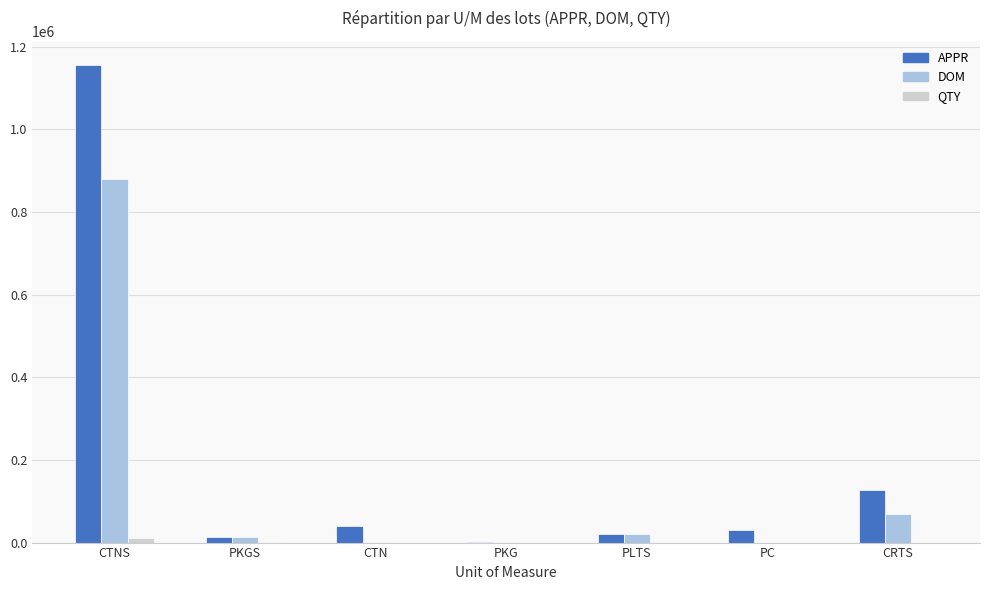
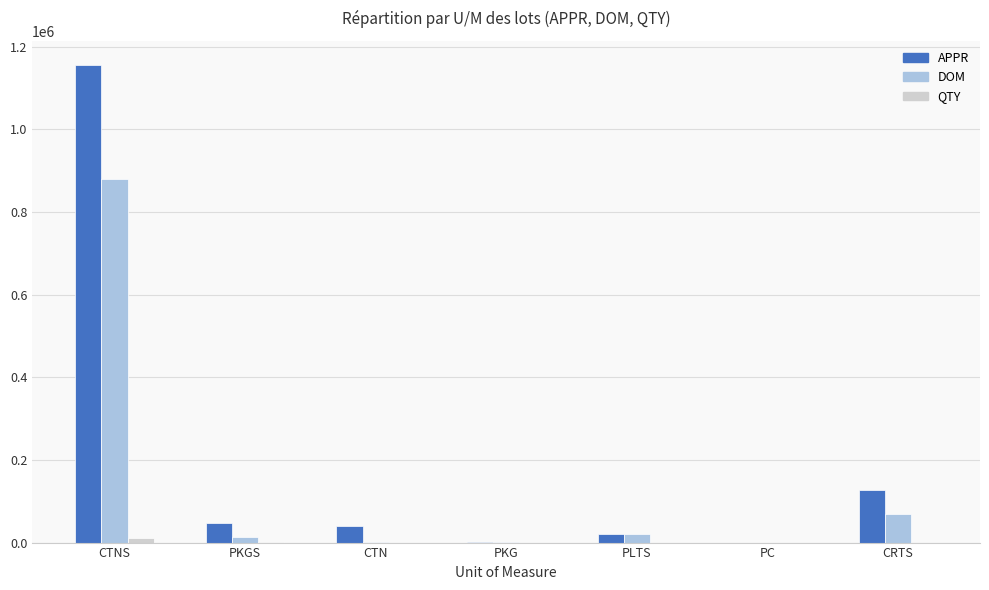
  {
    "APPR": {
      "CTNS": 1160000,
-     "PKGS": 10000,
+     "PKGS": 50000,
      "CTN": 40000,
      "PLTS": 20000,
-     "PC": 30000,
+     "PC": 0,
      "CRTS": 130000
    }
  }
